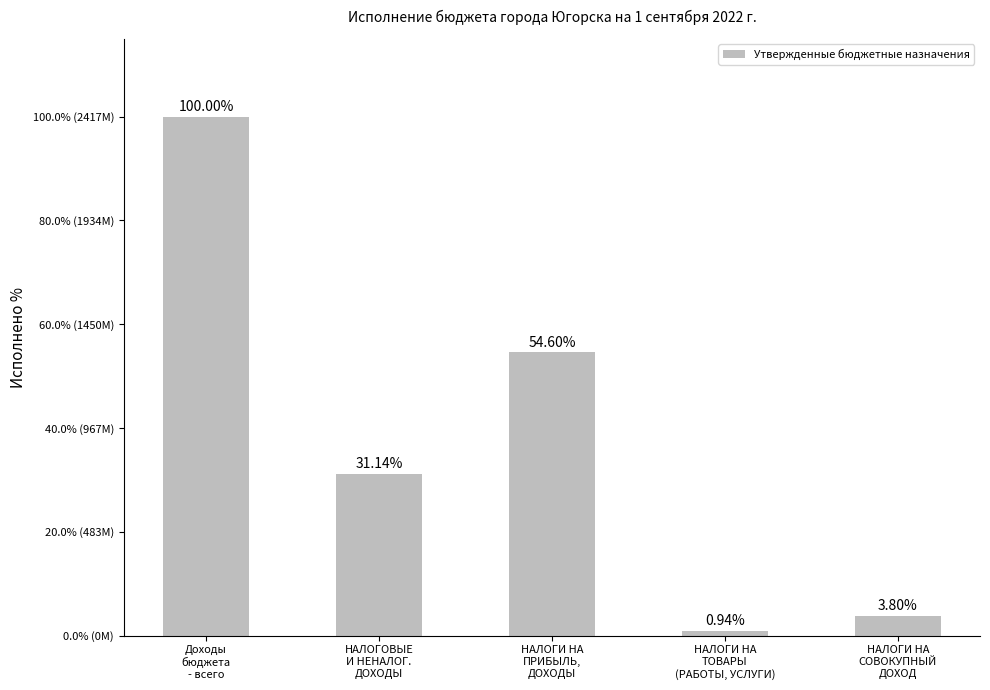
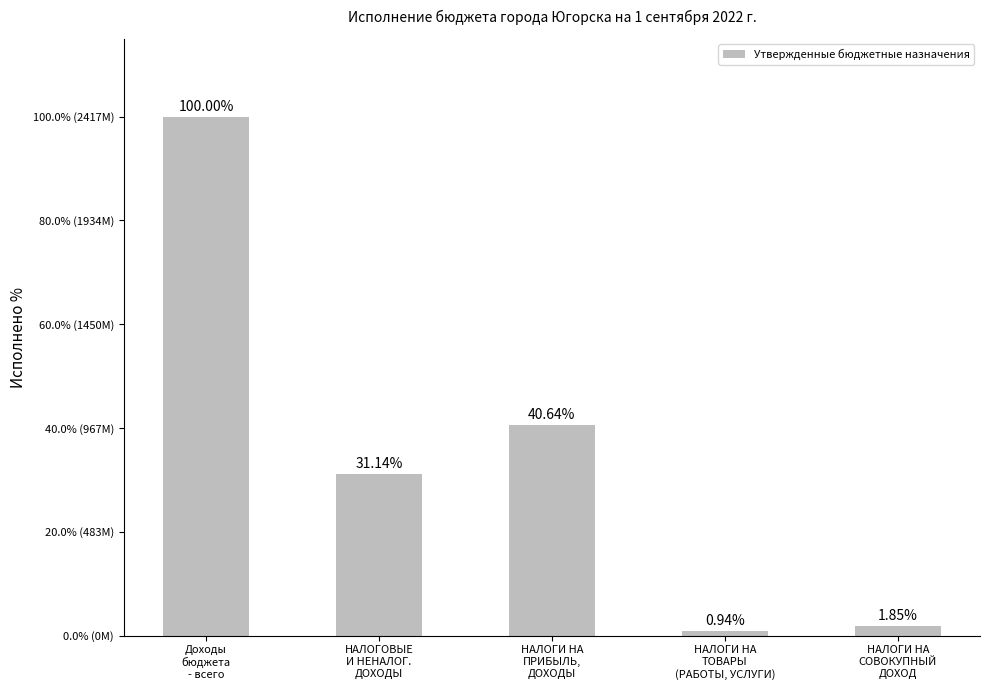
  {
    "Доходы бюджета - всего": "100.00%",
    "НАЛОГОВЫЕ И НЕНАЛОГ. ДОХОДЫ": "31.14%",
-   "НАЛОГИ НА ПРИБЫЛЬ, ДОХОДЫ": "54.60%",
+   "НАЛОГИ НА ПРИБЫЛЬ, ДОХОДЫ": "40.64%",
    "НАЛОГИ НА ТОВАРЫ (РАБОТЫ, УСЛУГИ)": "0.94%",
-   "НАЛОГИ НА СОВОКУПНЫЙ ДОХОД": "3.80%"
+   "НАЛОГИ НА СОВОКУПНЫЙ ДОХОД": "1.85%"
  }
